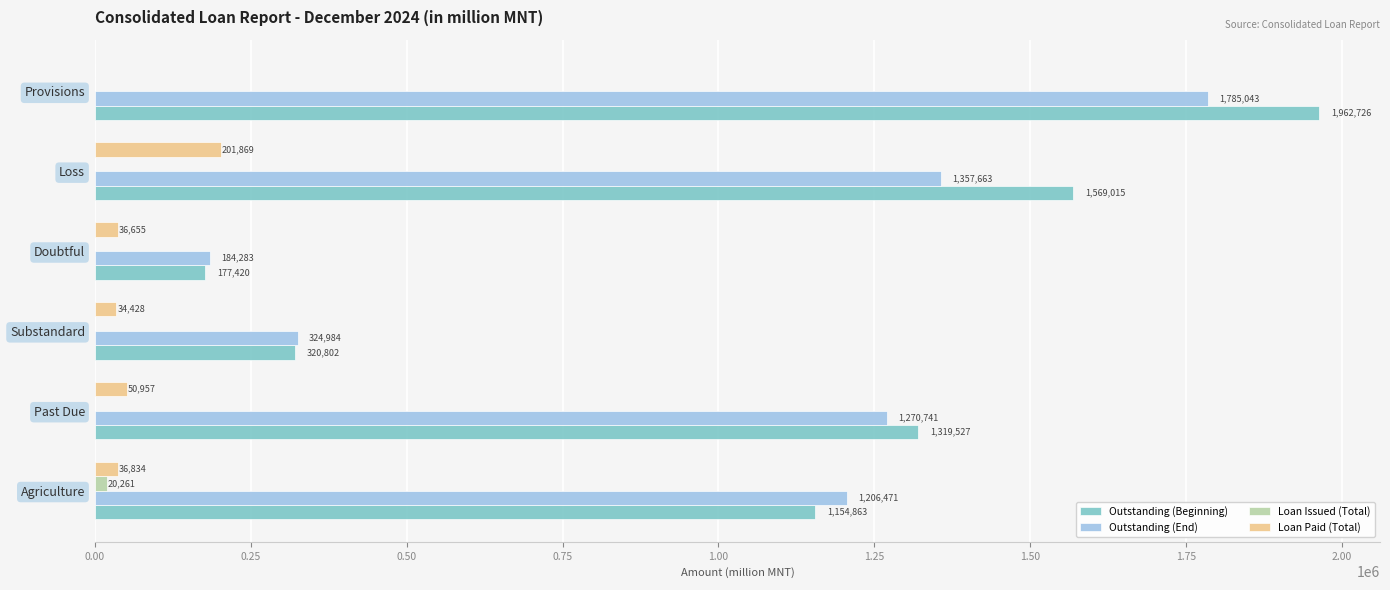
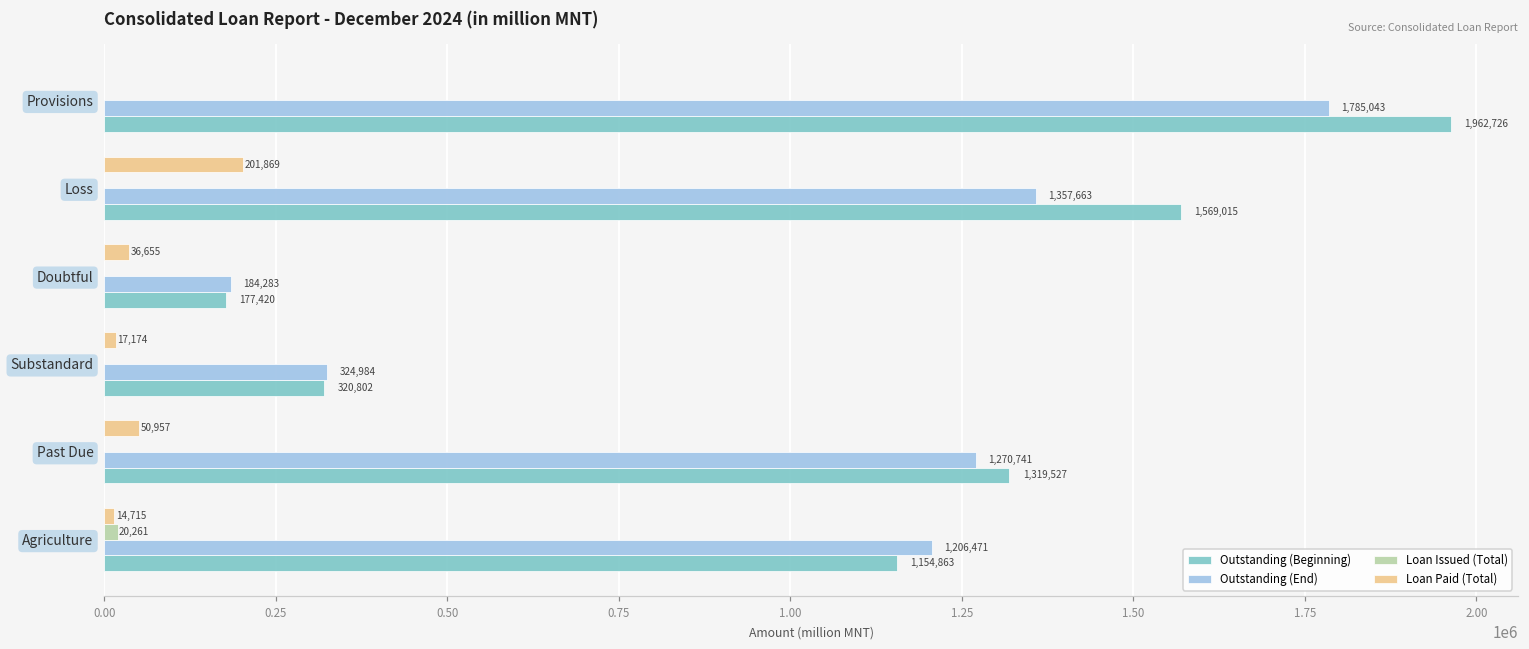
  {
    "Loan Issued (Total)": {
      "Agriculture": "20,261"
    },
    "Loan Paid (Total)": {
      "Loss": "201,869",
      "Doubtful": "36,655",
-     "Substandard": "34,428",
+     "Substandard": "17,174",
      "Past Due": "50,957",
-     "Agriculture": "36,834"
+     "Agriculture": "14,715"
    }
  }
